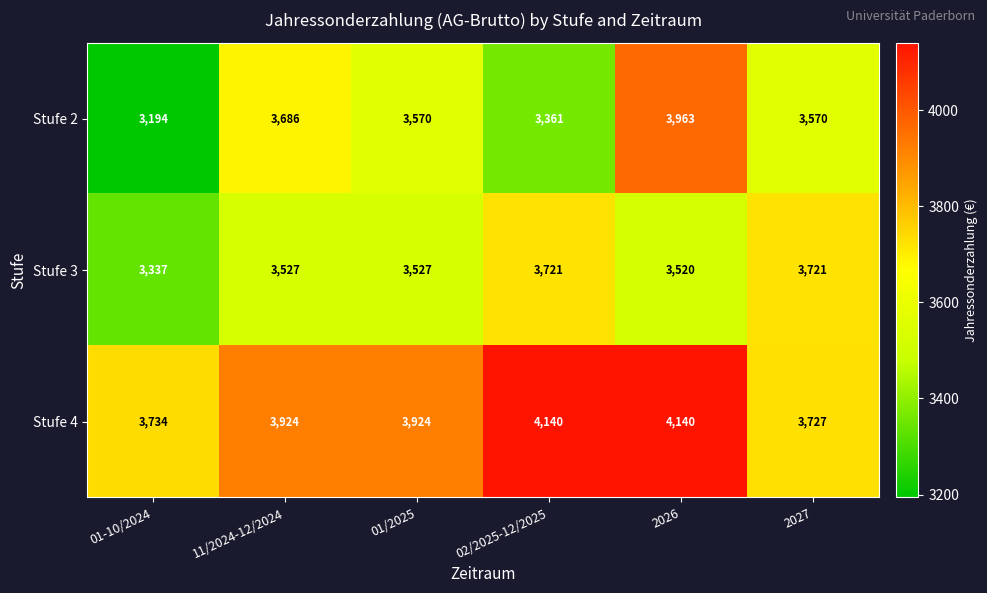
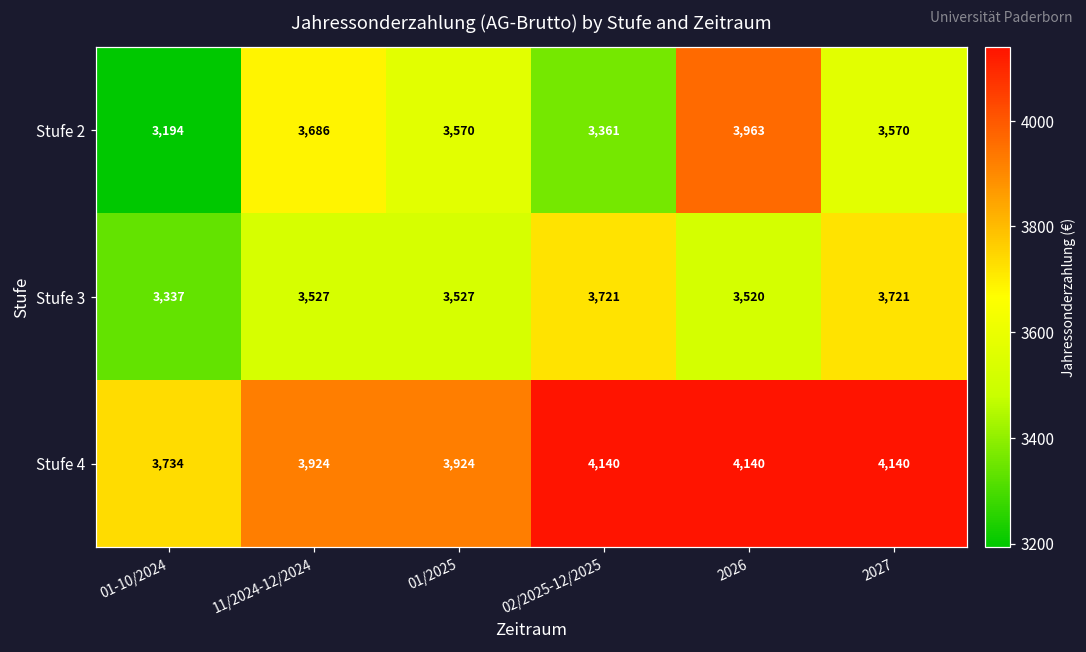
  {
    "Stufe 2": {
      "01-10/2024": "3,194",
      "11/2024-12/2024": "3,686",
      "01/2025": "3,570",
      "02/2025-12/2025": "3,361",
      "2026": "3,963",
      "2027": "3,570"
    },
    "Stufe 3": {
      "01-10/2024": "3,337",
      "11/2024-12/2024": "3,527",
      "01/2025": "3,527",
      "02/2025-12/2025": "3,721",
      "2026": "3,520",
      "2027": "3,721"
    },
    "Stufe 4": {
      "01-10/2024": "3,734",
      "11/2024-12/2024": "3,924",
      "01/2025": "3,924",
      "02/2025-12/2025": "4,140",
      "2026": "4,140",
-     "2027": "3,727"
+     "2027": "4,140"
    }
  }
